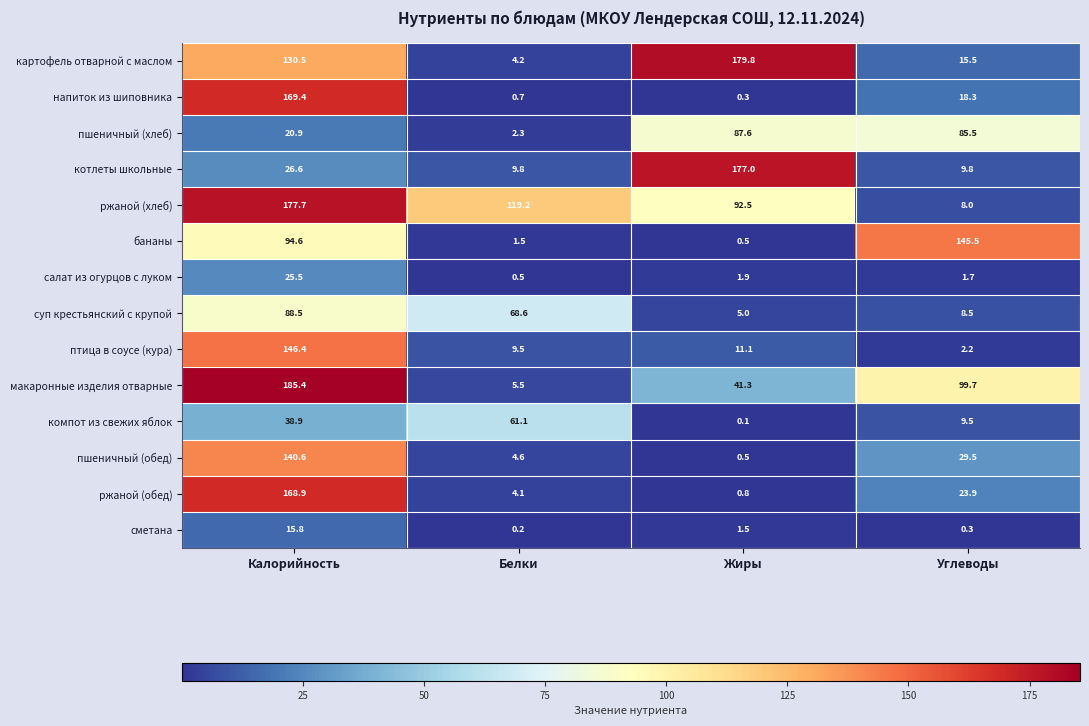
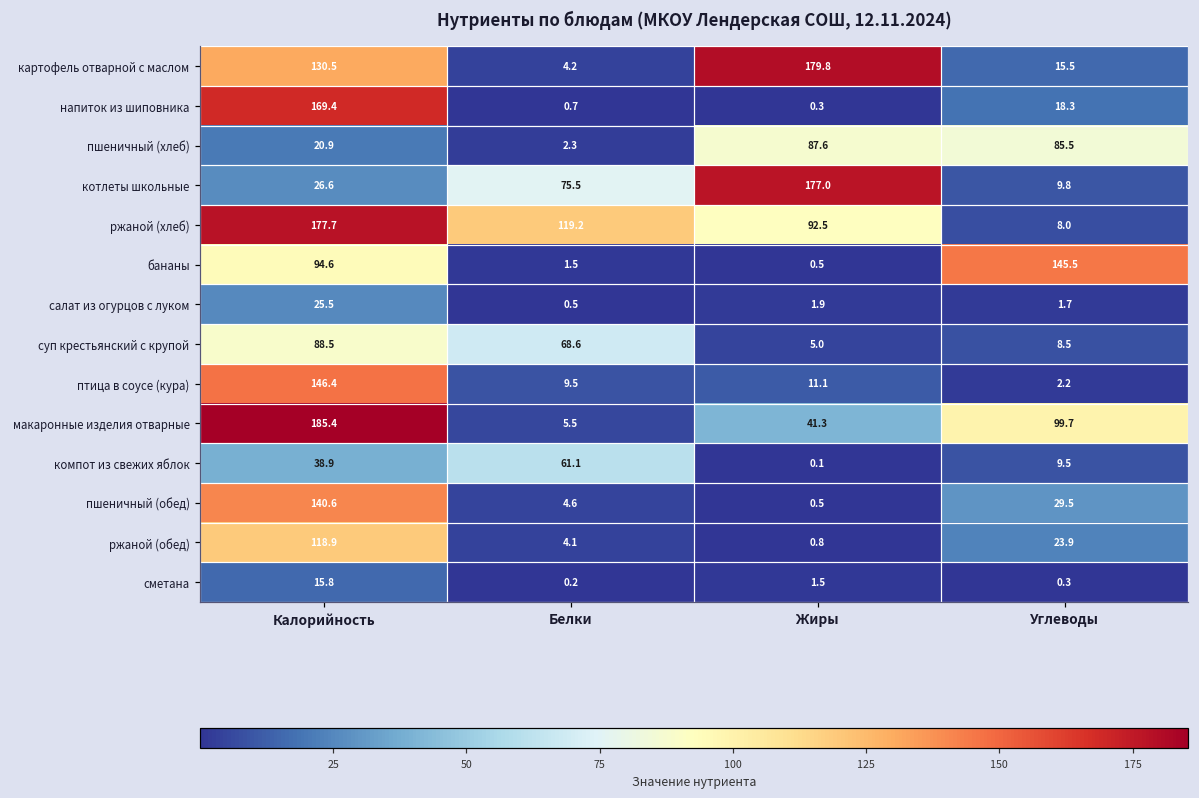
  {
    "картофель отварной с маслом": {
      "Калорийность": 130.5,
      "Белки": 4.2,
      "Жиры": 179.8,
      "Углеводы": 15.5
    },
    "напиток из шиповника": {
      "Калорийность": 169.4,
      "Белки": 0.7,
      "Жиры": 0.3,
      "Углеводы": 18.3
    },
    "пшеничный (хлеб)": {
      "Калорийность": 20.9,
      "Белки": 2.3,
      "Жиры": 87.6,
      "Углеводы": 85.5
    },
    "котлеты школьные": {
      "Калорийность": 26.6,
-     "Белки": 9.8,
+     "Белки": 75.5,
      "Жиры": 177.0,
      "Углеводы": 9.8
    },
    "ржаной (хлеб)": {
      "Калорийность": 177.7,
      "Белки": 119.2,
      "Жиры": 92.5,
      "Углеводы": 8.0
    },
    "бананы": {
      "Калорийность": 94.6,
      "Белки": 1.5,
      "Жиры": 0.5,
      "Углеводы": 145.5
    },
    "салат из огурцов с луком": {
      "Калорийность": 25.5,
      "Белки": 0.5,
      "Жиры": 1.9,
      "Углеводы": 1.7
    },
    "суп крестьянский с крупой": {
      "Калорийность": 88.5,
      "Белки": 68.6,
      "Жиры": 5.0,
      "Углеводы": 8.5
    },
    "птица в соусе (кура)": {
      "Калорийность": 146.4,
      "Белки": 9.5,
      "Жиры": 11.1,
      "Углеводы": 2.2
    },
    "макаронные изделия отварные": {
      "Калорийность": 185.4,
      "Белки": 5.5,
      "Жиры": 41.3,
      "Углеводы": 99.7
    },
    "компот из свежих яблок": {
      "Калорийность": 38.9,
      "Белки": 61.1,
      "Жиры": 0.1,
      "Углеводы": 9.5
    },
    "пшеничный (обед)": {
      "Калорийность": 140.6,
      "Белки": 4.6,
      "Жиры": 0.5,
      "Углеводы": 29.5
    },
    "ржаной (обед)": {
-     "Калорийность": 168.9,
+     "Калорийность": 118.9,
      "Белки": 4.1,
      "Жиры": 0.8,
      "Углеводы": 23.9
    },
    "сметана": {
      "Калорийность": 15.8,
      "Белки": 0.2,
      "Жиры": 1.5,
      "Углеводы": 0.3
    }
  }
